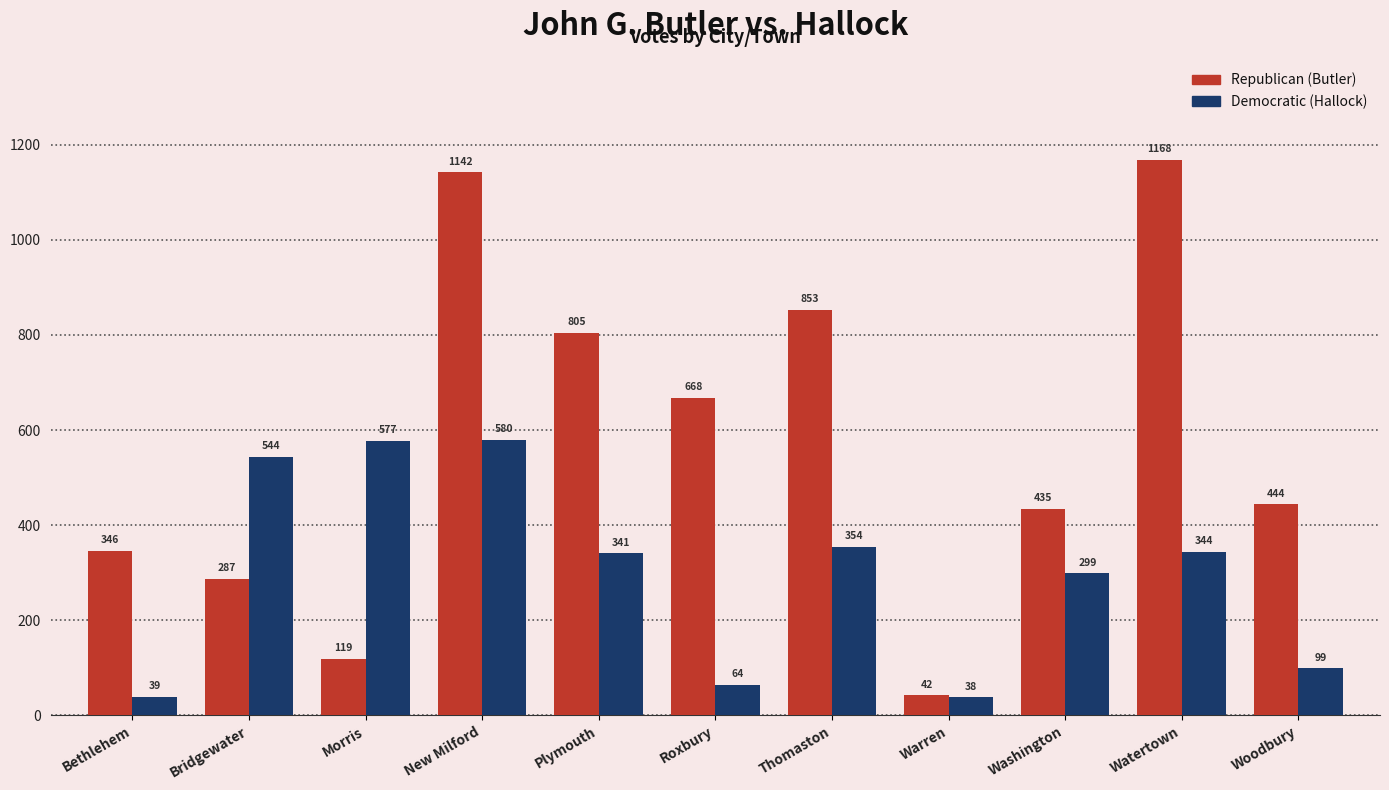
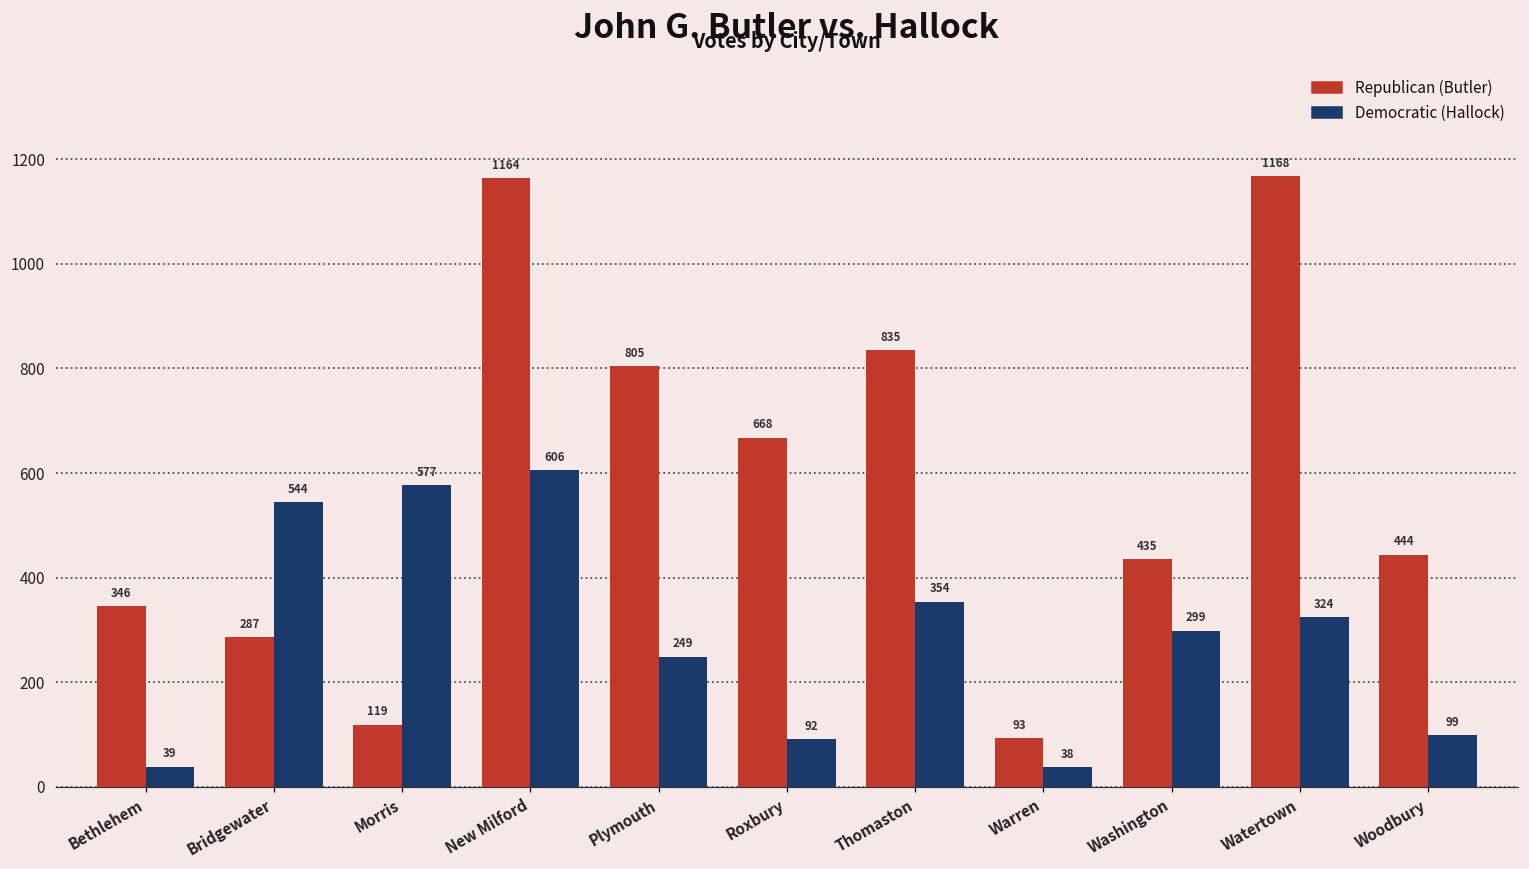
  {
    "Republican (Butler)": {
      "Bethlehem": 346,
      "Bridgewater": 287,
      "Morris": 119,
-     "New Milford": 1142,
+     "New Milford": 1164,
      "Plymouth": 805,
      "Roxbury": 668,
-     "Thomaston": 853,
-     "Warren": 42,
+     "Thomaston": 835,
+     "Warren": 93,
      "Washington": 435,
      "Watertown": 1168,
      "Woodbury": 444
    },
    "Democratic (Hallock)": {
      "Bethlehem": 39,
      "Bridgewater": 544,
      "Morris": 577,
-     "New Milford": 580,
-     "Plymouth": 341,
-     "Roxbury": 64,
+     "New Milford": 606,
+     "Plymouth": 249,
+     "Roxbury": 92,
      "Thomaston": 354,
      "Warren": 38,
      "Washington": 299,
-     "Watertown": 344,
+     "Watertown": 324,
      "Woodbury": 99
    }
  }
